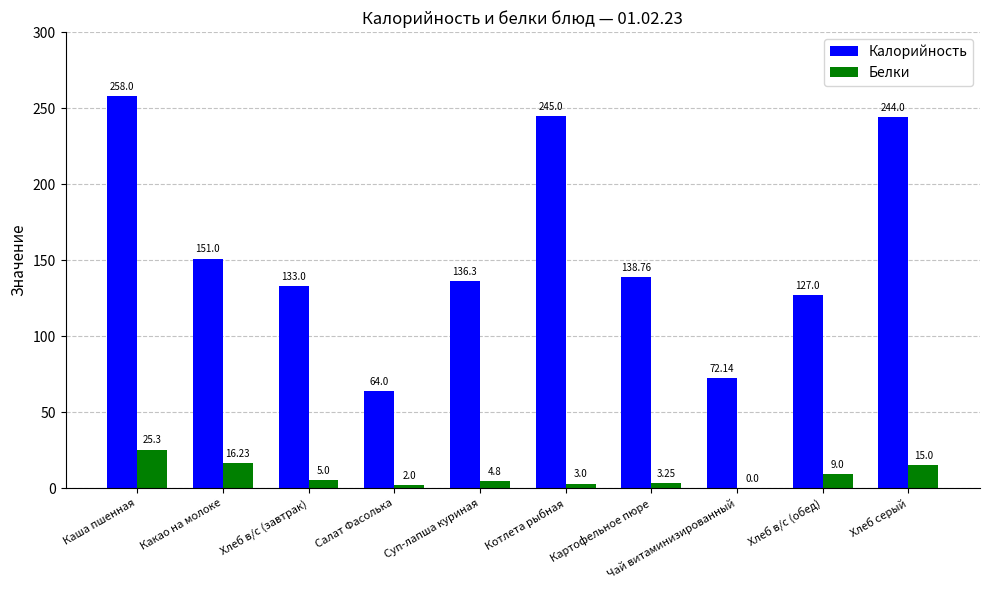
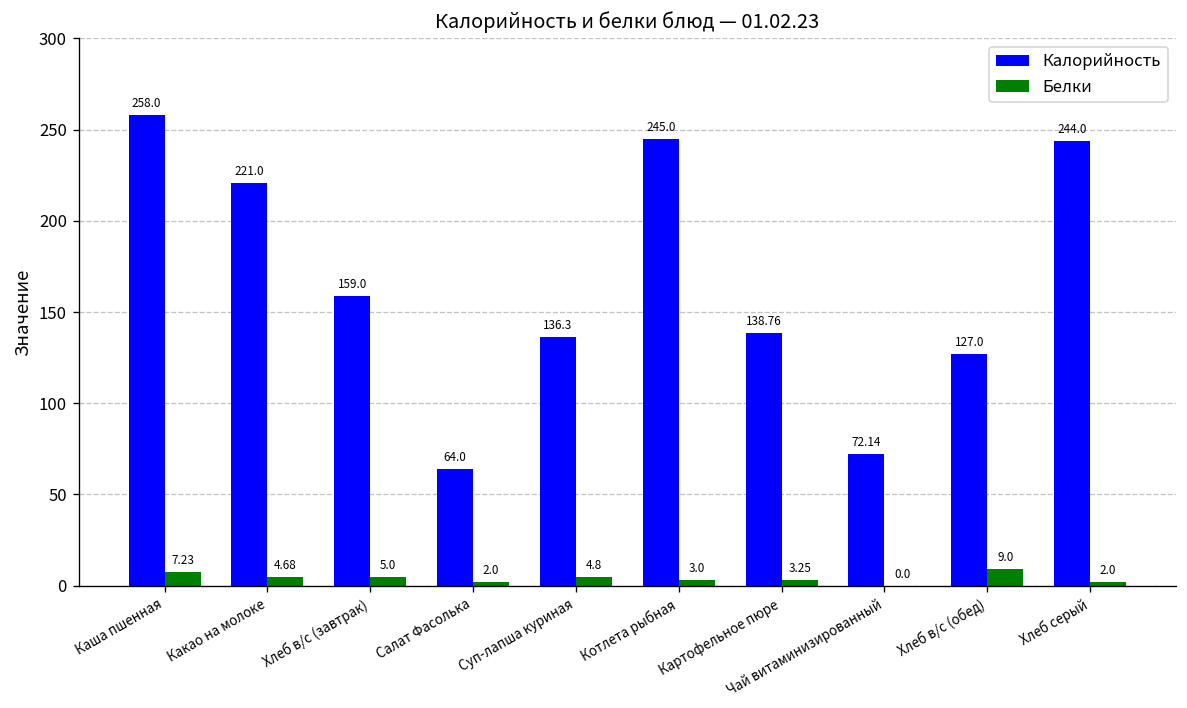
  {
    "Калорийность": {
      "Каша пшенная": 258.0,
-     "Какао на молоке": 151.0,
-     "Хлеб в/с (завтрак)": 133.0,
+     "Какао на молоке": 221.0,
+     "Хлеб в/с (завтрак)": 159.0,
      "Салат Фасолька": 64.0,
      "Суп-лапша куриная": 136.3,
      "Котлета рыбная": 245.0,
      "Картофельное пюре": 138.76,
      "Чай витаминизированный": 72.14,
      "Хлеб в/с (обед)": 127.0,
      "Хлеб серый": 244.0
    },
    "Белки": {
-     "Каша пшенная": 25.3,
-     "Какао на молоке": 16.23,
+     "Каша пшенная": 7.23,
+     "Какао на молоке": 4.68,
      "Хлеб в/с (завтрак)": 5.0,
      "Салат Фасолька": 2.0,
      "Суп-лапша куриная": 4.8,
      "Котлета рыбная": 3.0,
      "Картофельное пюре": 3.25,
      "Чай витаминизированный": 0.0,
      "Хлеб в/с (обед)": 9.0,
-     "Хлеб серый": 15.0
+     "Хлеб серый": 2.0
    }
  }
